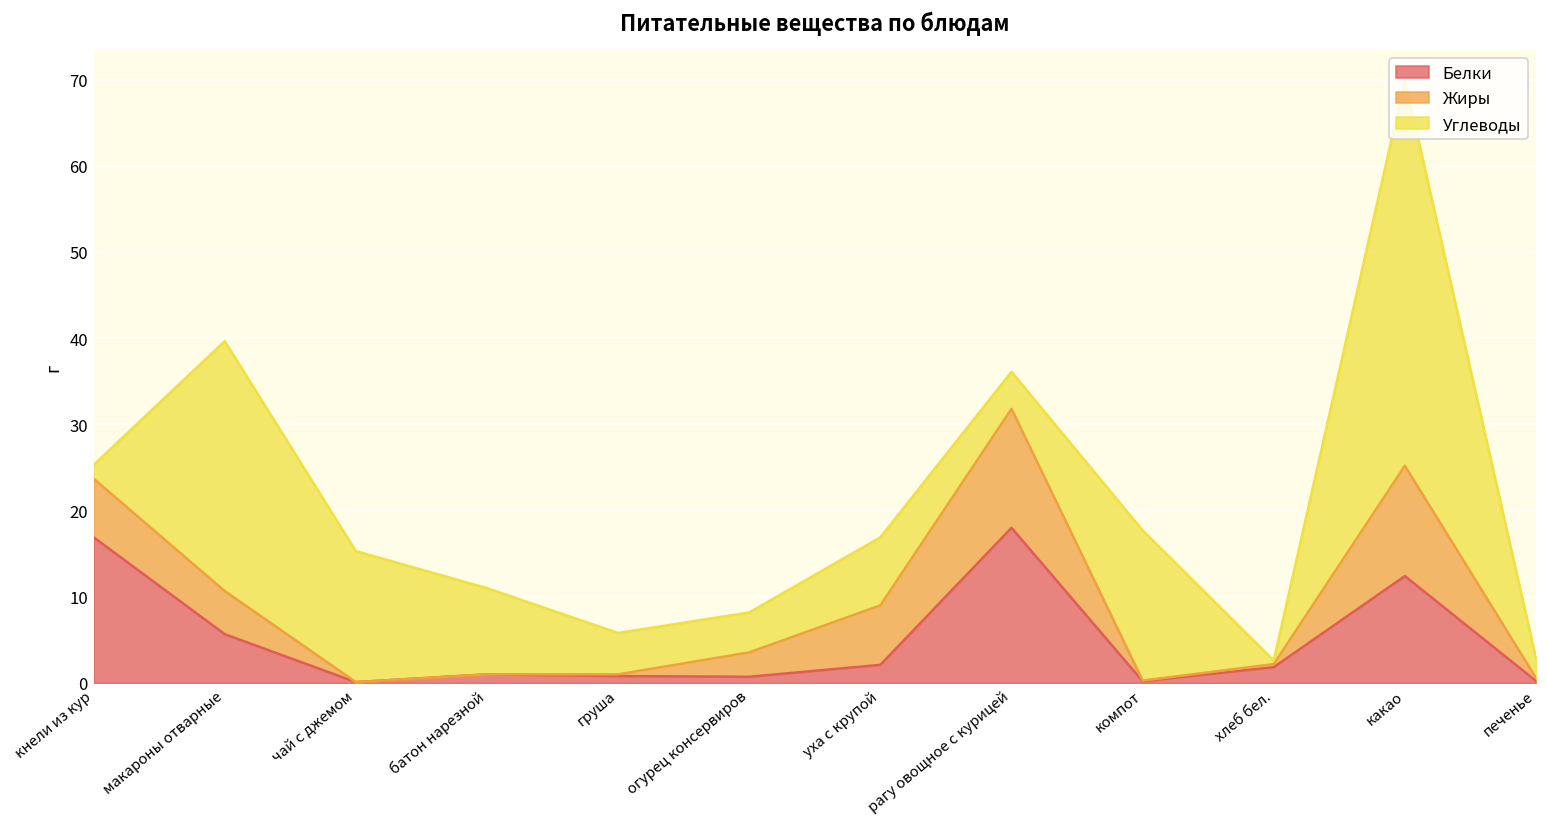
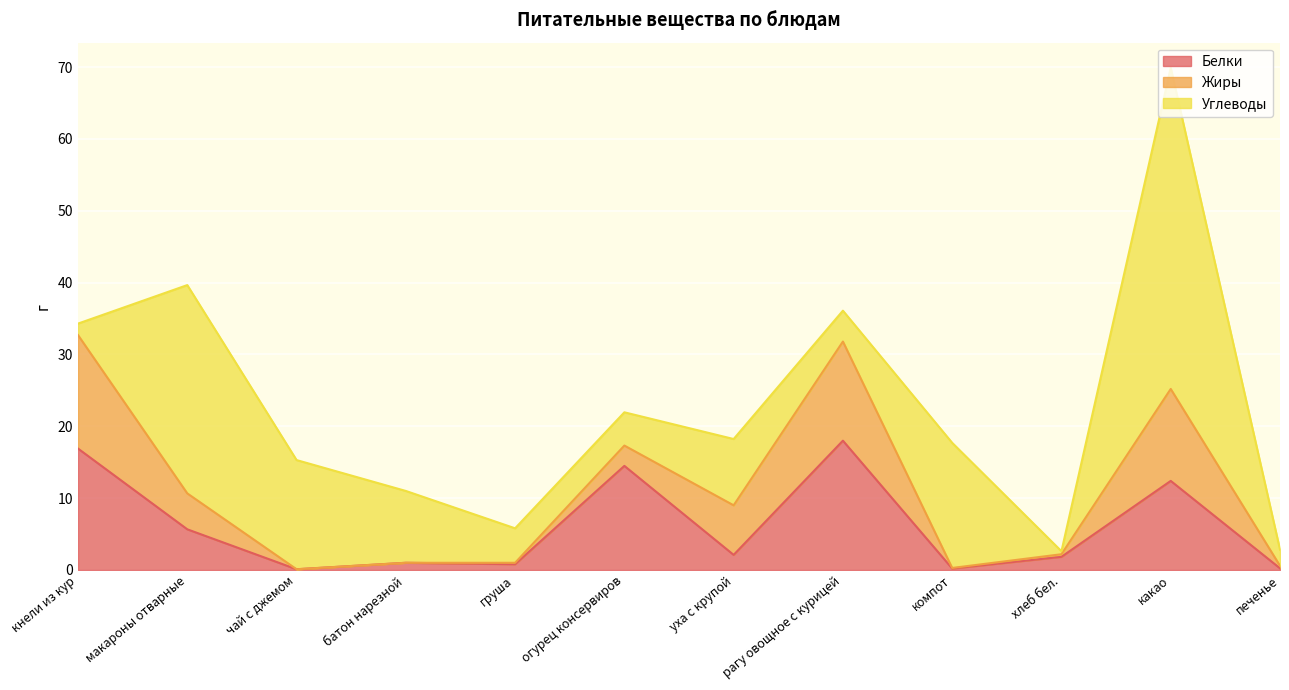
  {
    "Белки": {
      "кнели из кур": 17,
      "макароны отварные": 6,
-     "огурец консервиров": 1,
+     "огурец консервиров": 14,
      "уха с крупой": 2,
      "рагу овощное с курицей": 18,
      "хлеб бел.": 2,
      "какао": 12
    },
    "Жиры": {
-     "кнели из кур": 7,
+     "кнели из кур": 16,
      "макароны отварные": 5,
      "огурец консервиров": 3,
      "уха с крупой": 7,
      "рагу овощное с курицей": 14,
      "хлеб бел.": 0,
      "какао": 13
    },
    "Углеводы": {
      "кнели из кур": 2,
      "макароны отварные": 29,
      "чай с джемом": 15,
      "батон нарезной": 10,
      "груша": 5,
      "огурец консервиров": 5,
-     "уха с крупой": 8,
+     "уха с крупой": 9,
      "рагу овощное с курицей": 4,
      "компот": 17,
      "хлеб бел.": 0,
      "печенье": 2
    }
  }
